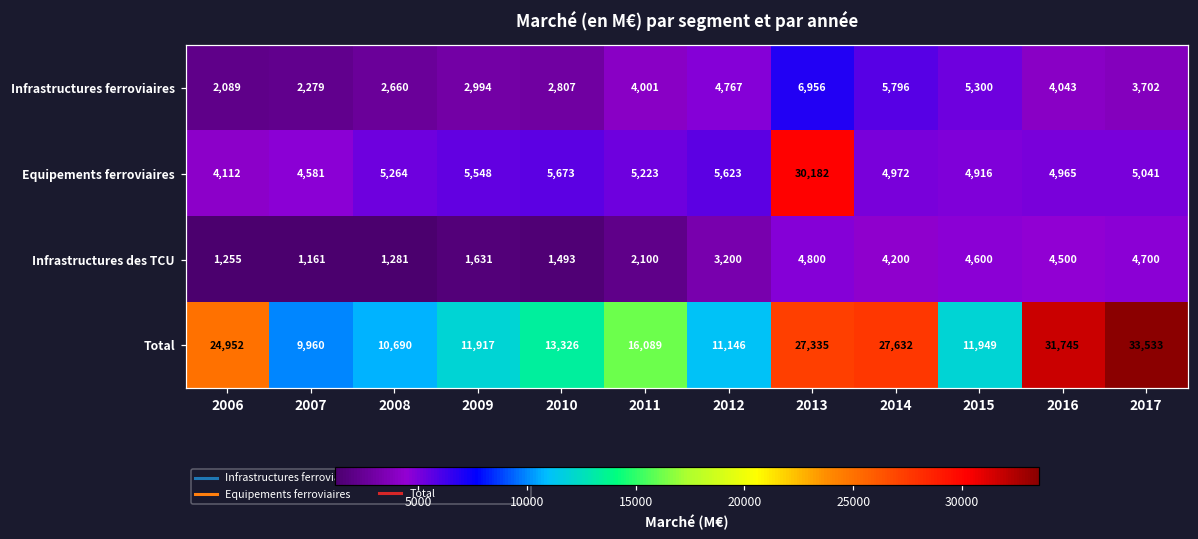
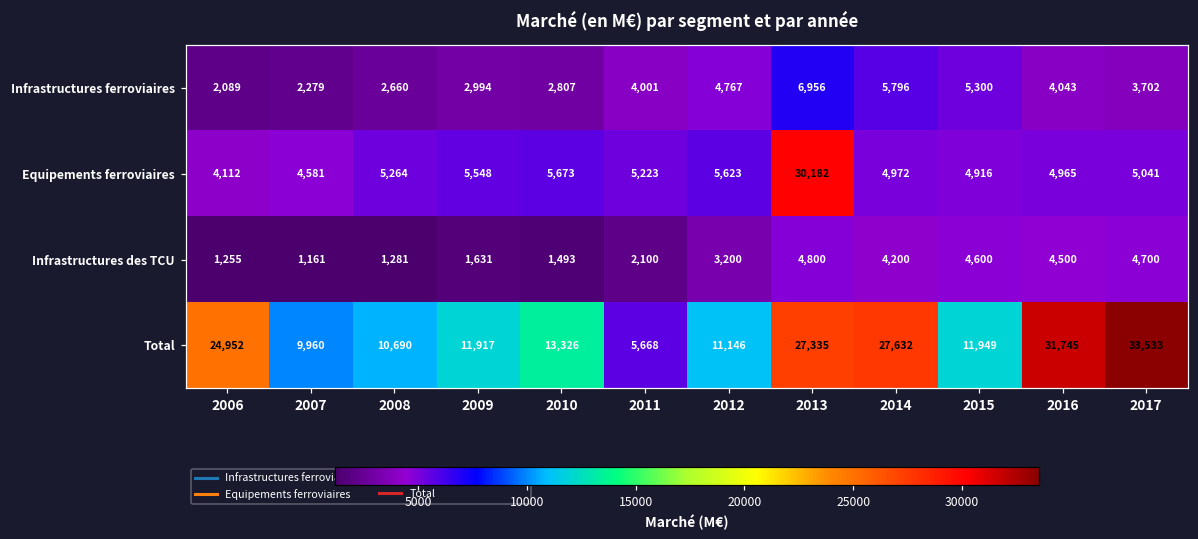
  {
    "Infrastructures ferroviaires": {
      "2006": "2,089",
      "2007": "2,279",
      "2008": "2,660",
      "2009": "2,994",
      "2010": "2,807",
      "2011": "4,001",
      "2012": "4,767",
      "2013": "6,956",
      "2014": "5,796",
      "2015": "5,300",
      "2016": "4,043",
      "2017": "3,702"
    },
    "Equipements ferroviaires": {
      "2006": "4,112",
      "2007": "4,581",
      "2008": "5,264",
      "2009": "5,548",
      "2010": "5,673",
      "2011": "5,223",
      "2012": "5,623",
      "2013": "30,182",
      "2014": "4,972",
      "2015": "4,916",
      "2016": "4,965",
      "2017": "5,041"
    },
    "Infrastructures des TCU": {
      "2006": "1,255",
      "2007": "1,161",
      "2008": "1,281",
      "2009": "1,631",
      "2010": "1,493",
      "2011": "2,100",
      "2012": "3,200",
      "2013": "4,800",
      "2014": "4,200",
      "2015": "4,600",
      "2016": "4,500",
      "2017": "4,700"
    },
    "Total": {
      "2006": "24,952",
      "2007": "9,960",
      "2008": "10,690",
      "2009": "11,917",
      "2010": "13,326",
-     "2011": "16,089",
+     "2011": "5,668",
      "2012": "11,146",
      "2013": "27,335",
      "2014": "27,632",
      "2015": "11,949",
      "2016": "31,745",
      "2017": "33,533"
    }
  }
